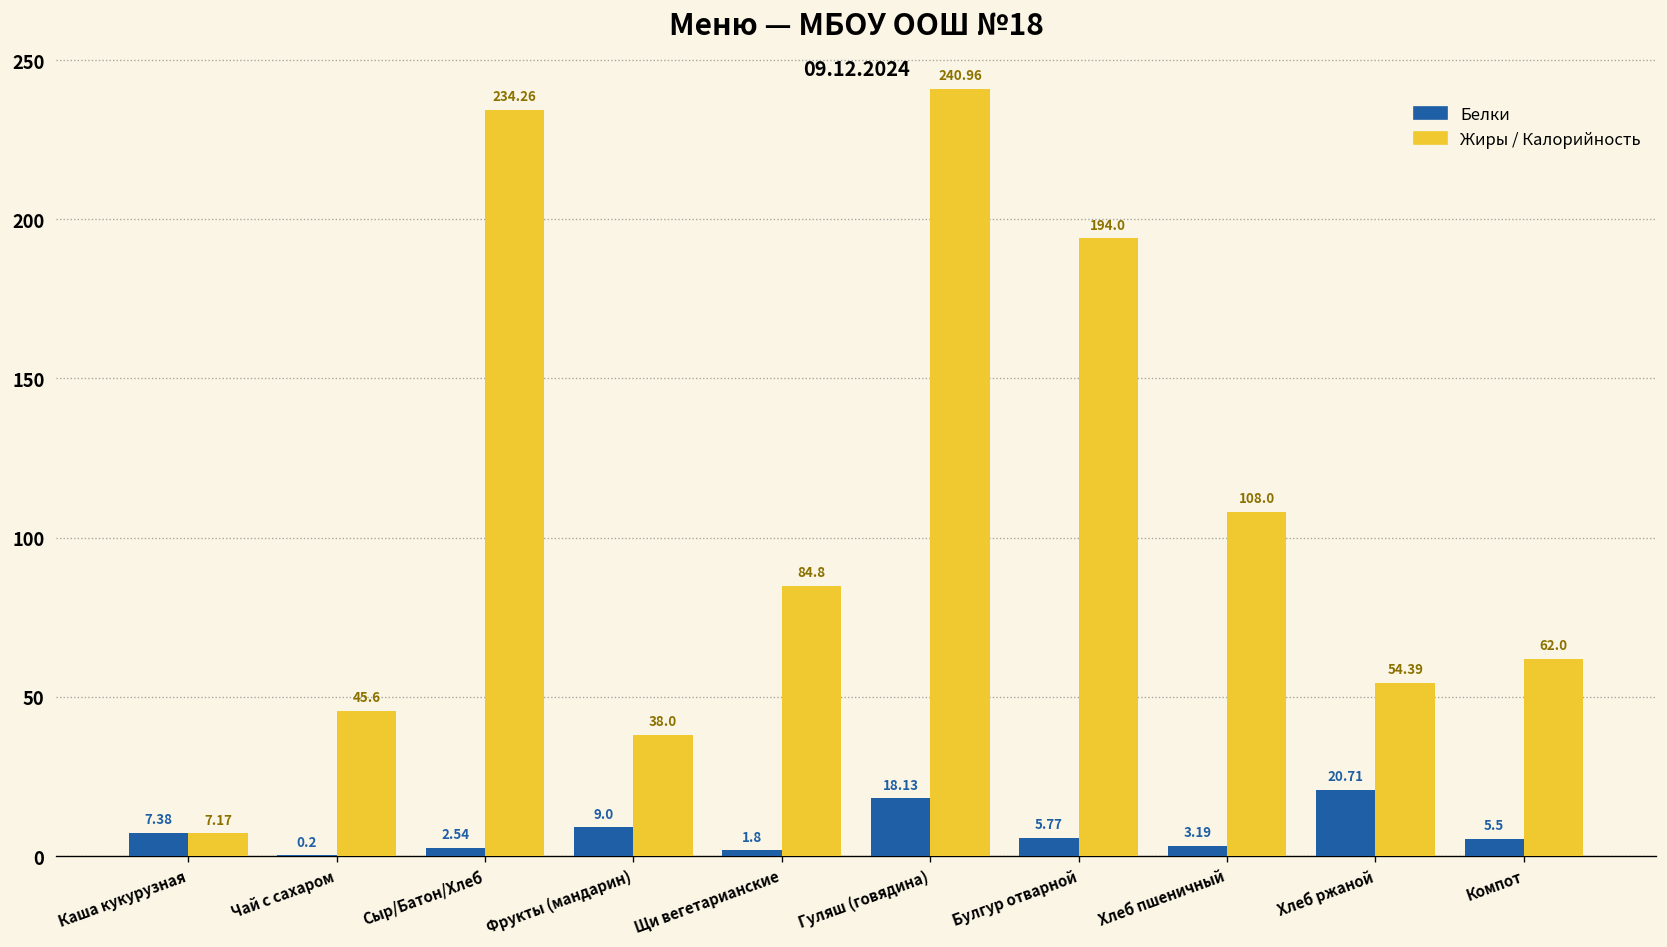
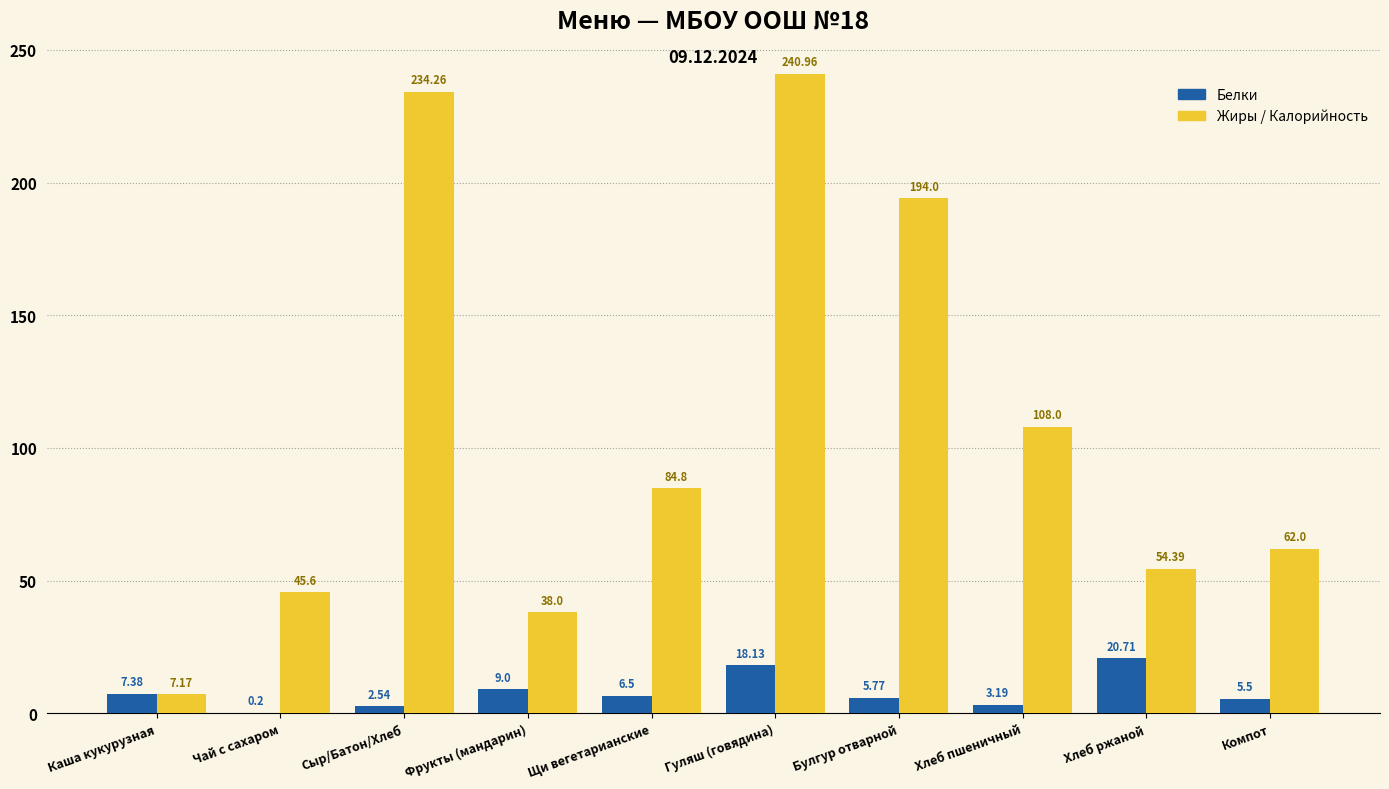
  {
    "Белки": {
      "Каша кукурузная": 7.38,
      "Чай с сахаром": 0.2,
      "Сыр/Батон/Хлеб": 2.54,
      "Фрукты (мандарин)": 9.0,
-     "Щи вегетарианские": 1.8,
+     "Щи вегетарианские": 6.5,
      "Гуляш (говядина)": 18.13,
      "Булгур отварной": 5.77,
      "Хлеб пшеничный": 3.19,
      "Хлеб ржаной": 20.71,
      "Компот": 5.5
    }
  }
